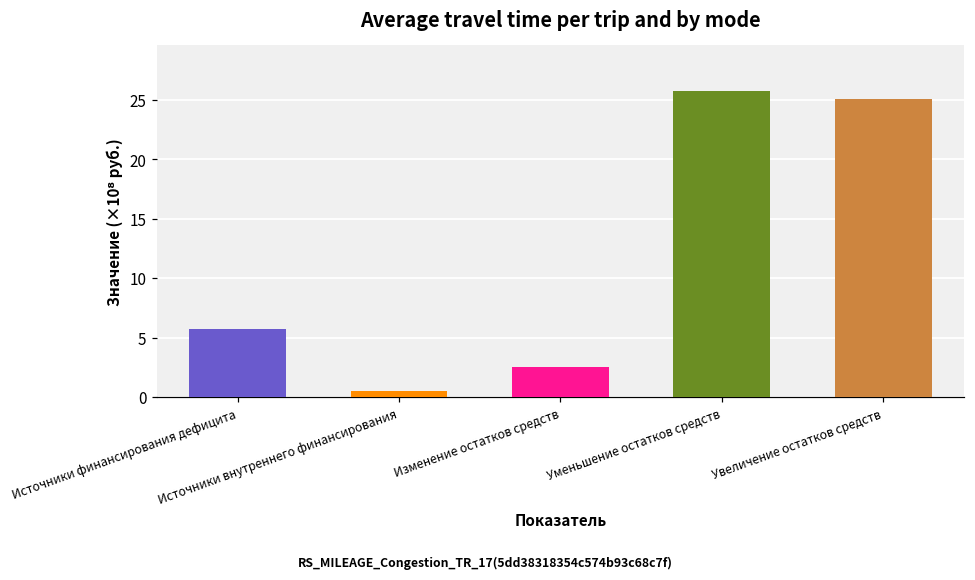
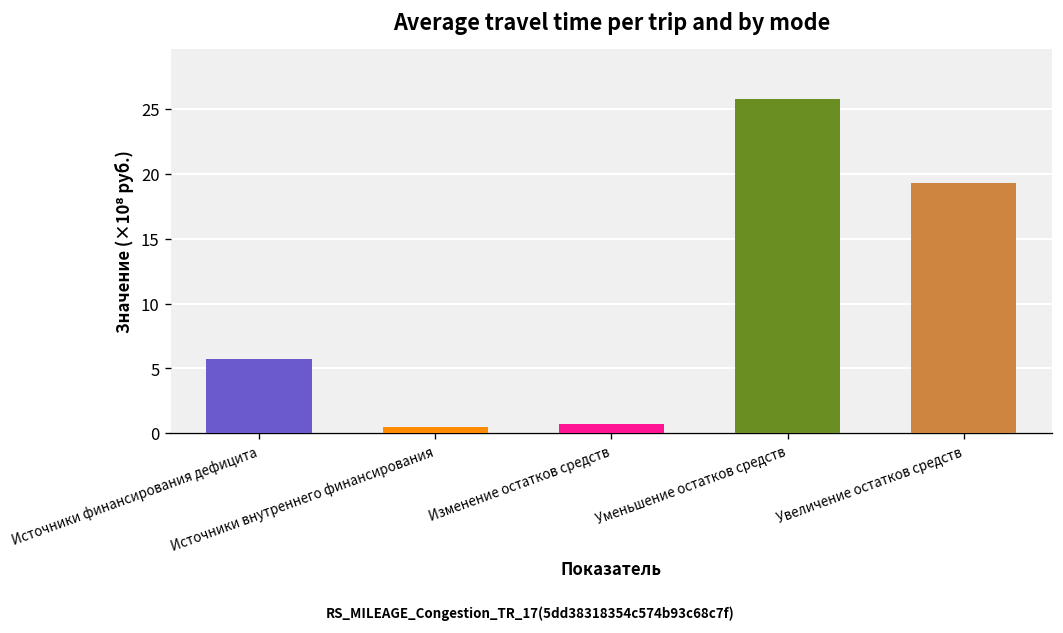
  {
    "Источники финансирования дефицита": 5.7,
    "Источники внутреннего финансирования": 0.5,
-   "Изменение остатков средств": 2.5,
+   "Изменение остатков средств": 0.7,
    "Уменьшение остатков средств": 25.8,
-   "Увеличение остатков средств": 25.1
+   "Увеличение остатков средств": 19.3
  }
